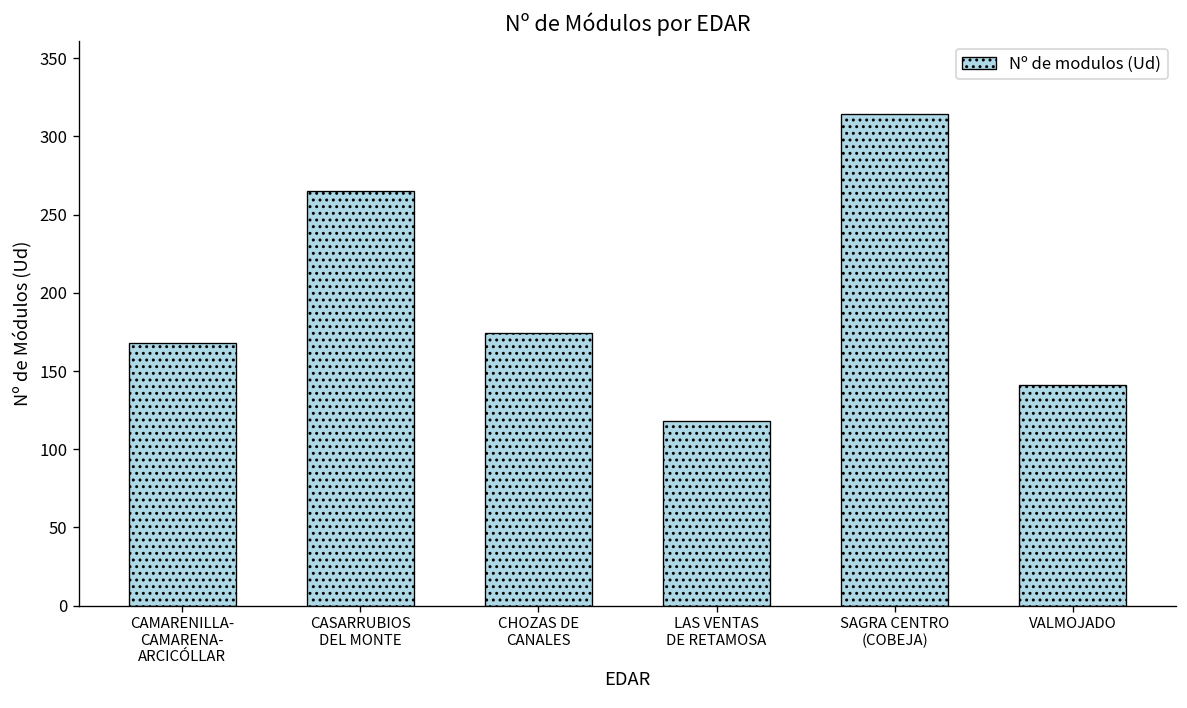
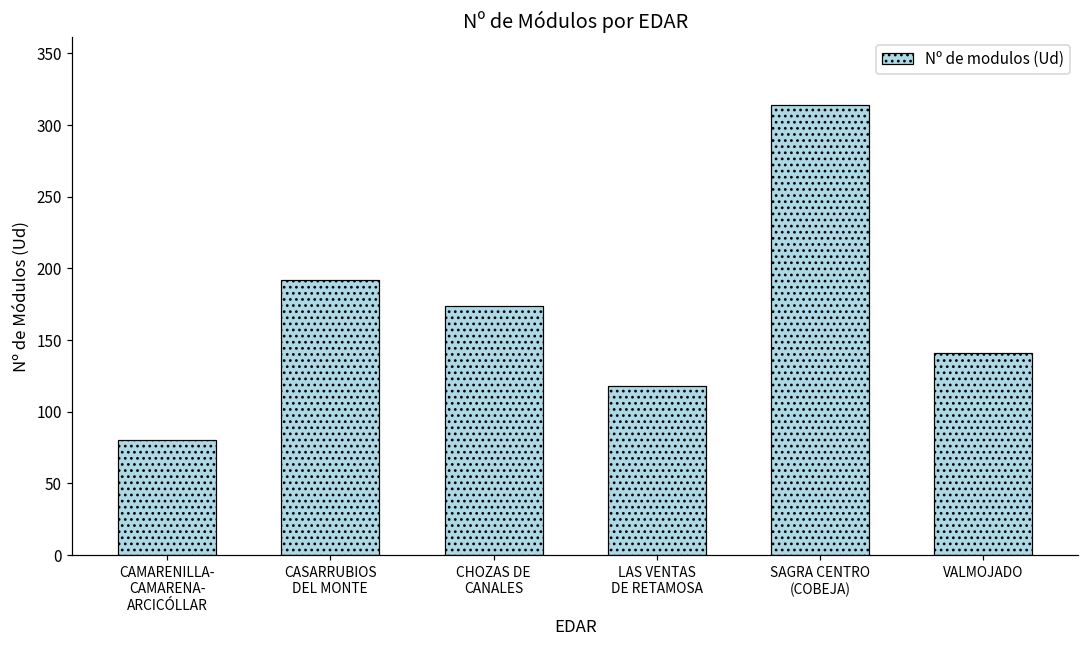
  {
-   "CAMARENILLA- CAMARENA- ARCICÓLLAR": 168,
-   "CASARRUBIOS DEL MONTE": 265,
+   "CAMARENILLA- CAMARENA- ARCICÓLLAR": 80,
+   "CASARRUBIOS DEL MONTE": 192,
    "CHOZAS DE CANALES": 174,
    "LAS VENTAS DE RETAMOSA": 118,
    "SAGRA CENTRO (COBEJA)": 314,
    "VALMOJADO": 141
  }
